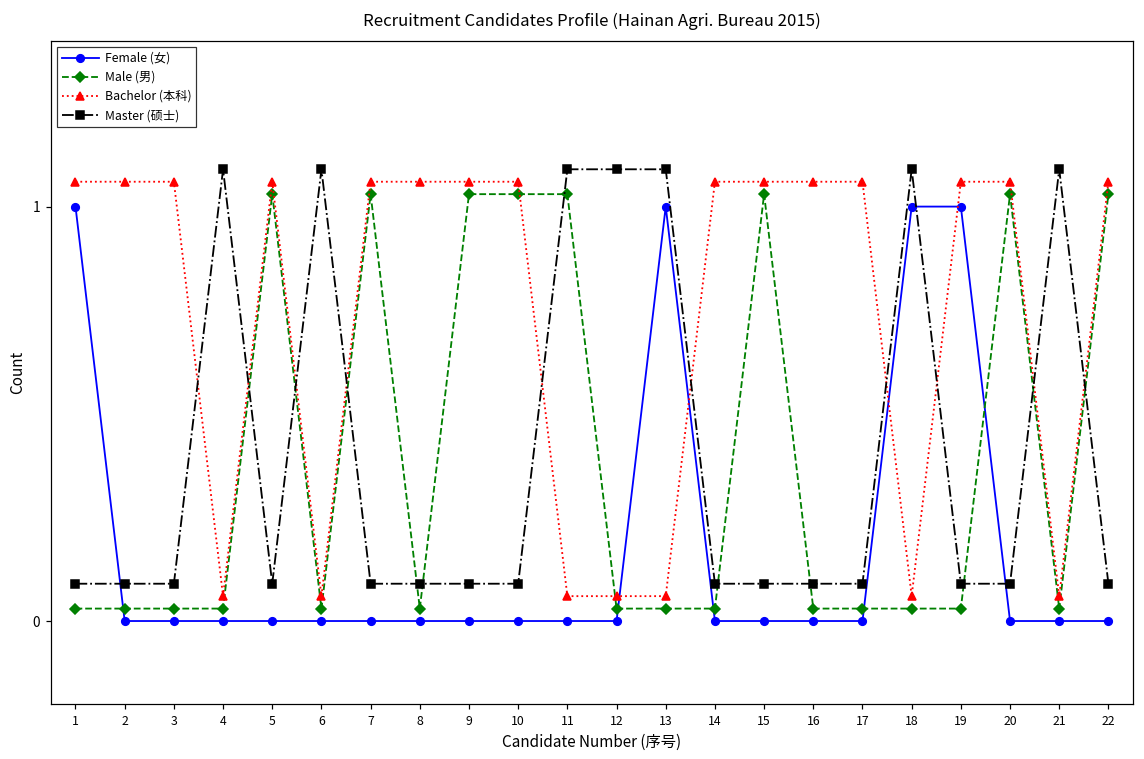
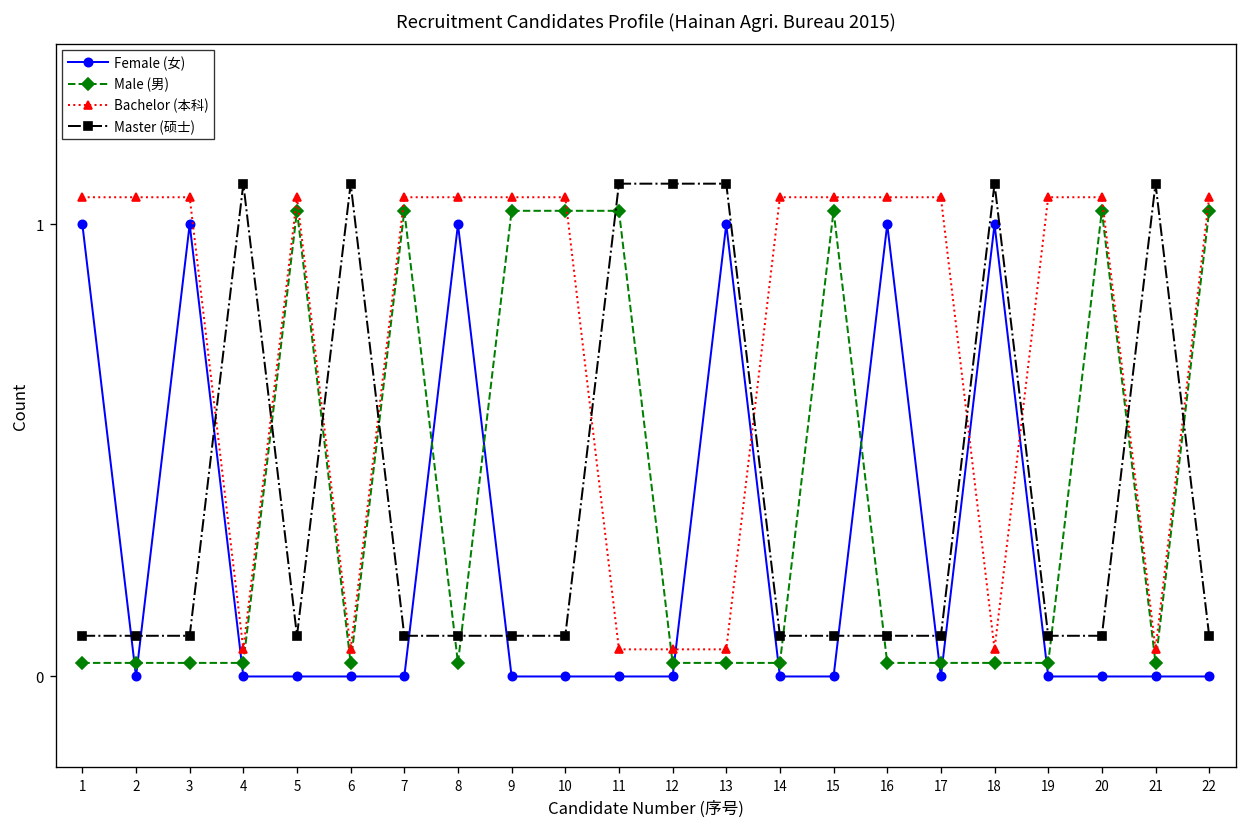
  {
    "Female (女)": {
      "1": 1,
      "2": 0,
-     "3": 0,
+     "3": 1,
      "4": 0,
      "5": 0,
      "6": 0,
      "7": 0,
-     "8": 0,
+     "8": 1,
      "9": 0,
      "10": 0,
      "11": 0,
      "12": 0,
      "13": 1,
      "14": 0,
      "15": 0,
-     "16": 0,
+     "16": 1,
      "17": 0,
      "18": 1,
-     "19": 1,
+     "19": 0,
      "20": 0,
      "21": 0,
      "22": 0
    },
    "Male (男)": {
      "1": 0.03,
      "2": 0.03,
      "3": 0.03,
      "4": 0.03,
      "5": 1.03,
      "6": 0.03,
      "7": 1.03,
      "8": 0.03,
      "9": 1.03,
      "10": 1.03,
      "11": 1.03,
      "12": 0.03,
      "13": 0.03,
      "14": 0.03,
      "15": 1.03,
      "16": 0.03,
      "17": 0.03,
      "18": 0.03,
      "19": 0.03,
      "20": 1.03,
      "21": 0.03,
      "22": 1.03
    },
    "Bachelor (本科)": {
      "1": 1.06,
      "2": 1.06,
      "3": 1.06,
      "4": 0.06,
      "5": 1.06,
      "6": 0.06,
      "7": 1.06,
      "8": 1.06,
      "9": 1.06,
      "10": 1.06,
      "11": 0.06,
      "12": 0.06,
      "13": 0.06,
      "14": 1.06,
      "15": 1.06,
      "16": 1.06,
      "17": 1.06,
      "18": 0.06,
      "19": 1.06,
      "20": 1.06,
      "21": 0.06,
      "22": 1.06
    },
    "Master (硕士)": {
      "1": 0.09,
      "2": 0.09,
      "3": 0.09,
      "4": 1.09,
      "5": 0.09,
      "6": 1.09,
      "7": 0.09,
      "8": 0.09,
      "9": 0.09,
      "10": 0.09,
      "11": 1.09,
      "12": 1.09,
      "13": 1.09,
      "14": 0.09,
      "15": 0.09,
      "16": 0.09,
      "17": 0.09,
      "18": 1.09,
      "19": 0.09,
      "20": 0.09,
      "21": 1.09,
      "22": 0.09
    }
  }
